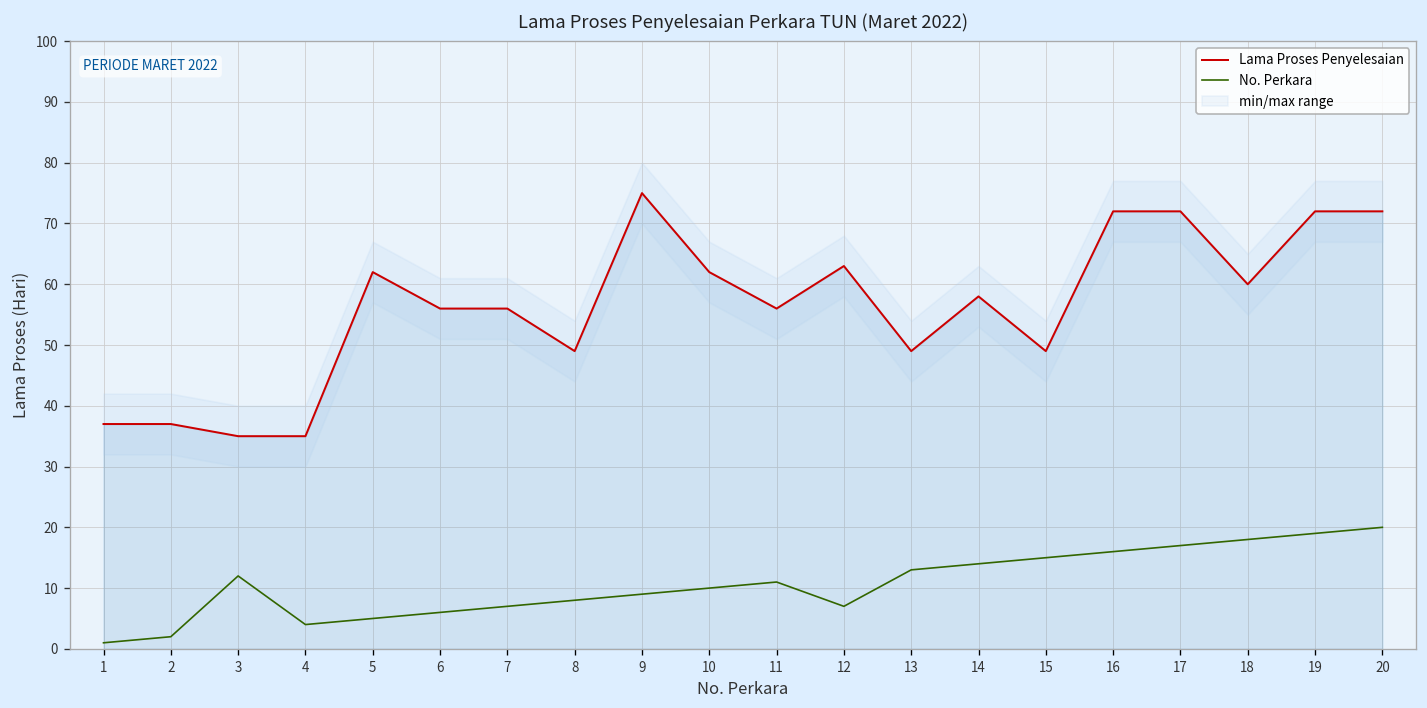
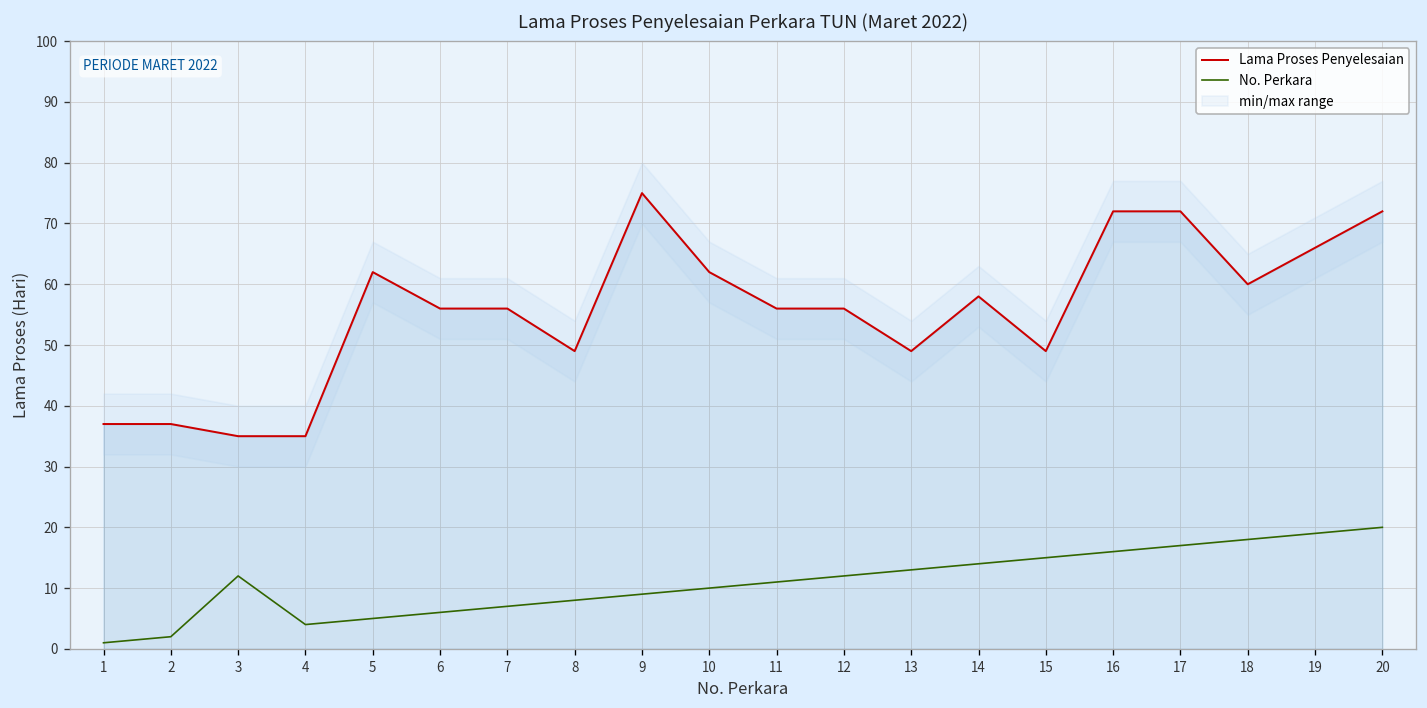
  {
    "Lama Proses Penyelesaian": {
      "1": 37,
      "2": 37,
      "3": 35,
      "4": 35,
      "5": 62,
      "6": 56,
      "7": 56,
      "8": 49,
      "9": 75,
      "10": 62,
      "11": 56,
-     "12": 63,
+     "12": 56,
      "13": 49,
      "14": 58,
      "15": 49,
      "16": 72,
      "17": 72,
      "18": 60,
-     "19": 72,
+     "19": 66,
      "20": 72
    },
    "No. Perkara": {
      "1": 1,
      "2": 2,
      "3": 12,
      "4": 4,
      "5": 5,
      "6": 6,
      "7": 7,
      "8": 8,
      "9": 9,
      "10": 10,
      "11": 11,
-     "12": 7,
+     "12": 12,
      "13": 13,
      "14": 14,
      "15": 15,
      "16": 16,
      "17": 17,
      "18": 18,
      "19": 19,
      "20": 20
    }
  }
